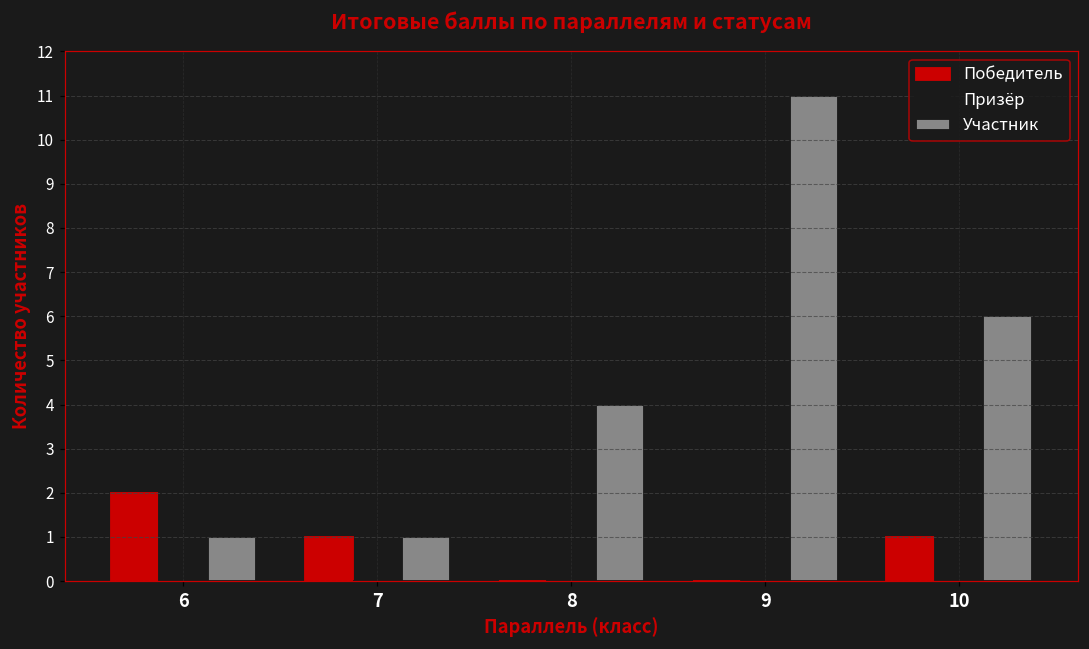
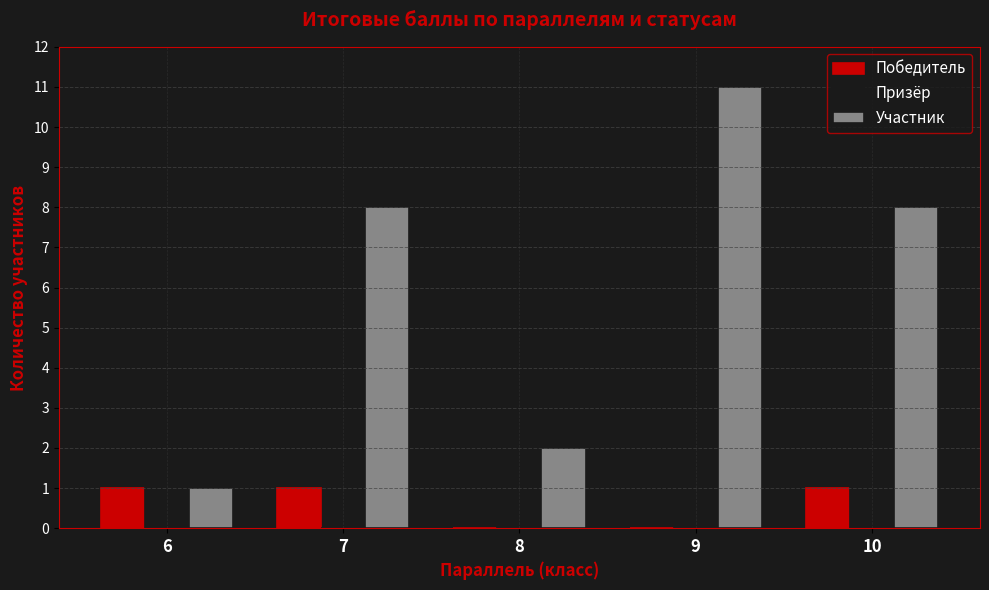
  {
    "Победитель": {
-     "6": 2,
+     "6": 1,
      "7": 1,
      "8": 0,
      "9": 0,
      "10": 1
    },
    "Призёр": {
      "6": 4,
      "7": 0,
      "8": 6,
      "9": 8,
      "10": 7
    },
    "Участник": {
      "6": 1,
-     "7": 1,
-     "8": 4,
+     "7": 8,
+     "8": 2,
      "9": 11,
-     "10": 6
+     "10": 8
    }
  }
